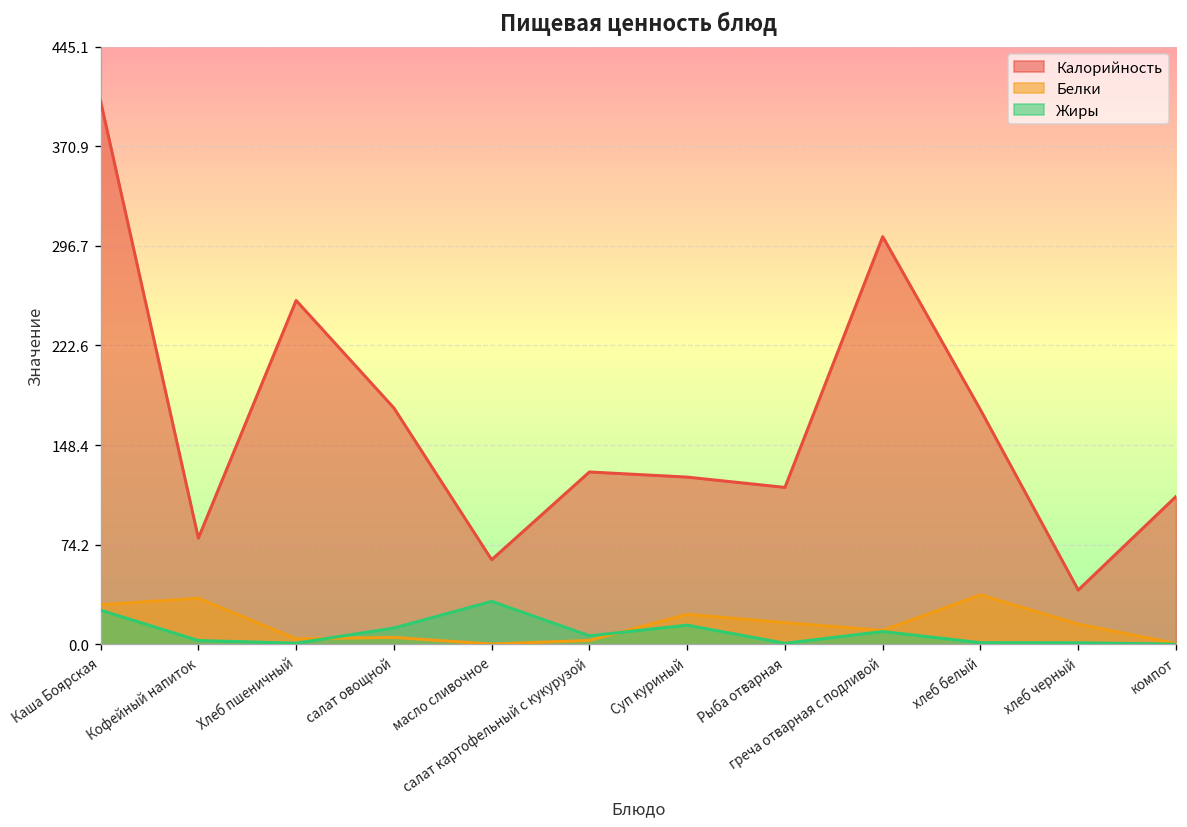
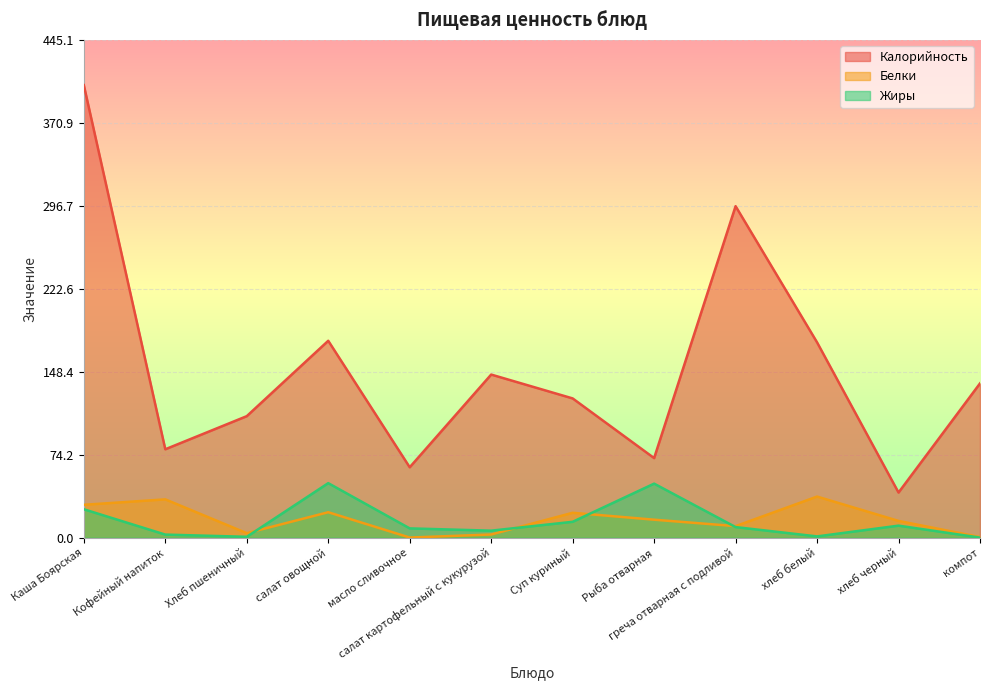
  {
    "Калорийность": {
      "Каша Боярская": 405,
      "Кофейный напиток": 79,
-     "Хлеб пшеничный": 256,
+     "Хлеб пшеничный": 109,
      "салат овощной": 176,
      "масло сливочное": 63,
-     "салат картофельный с кукурузой": 128,
+     "салат картофельный с кукурузой": 146,
      "Суп куриный": 124,
-     "Рыба отварная": 117,
-     "греча отварная с подливой": 304,
+     "Рыба отварная": 71,
+     "греча отварная с подливой": 296,
      "хлеб белый": 175,
      "хлеб черный": 40,
-     "компот": 110
+     "компот": 138
    },
    "Белки": {
      "Каша Боярская": 29,
      "Кофейный напиток": 34,
      "Хлеб пшеничный": 4,
-     "салат овощной": 5,
+     "салат овощной": 23,
      "масло сливочное": 0,
      "салат картофельный с кукурузой": 3,
      "Суп куриный": 22,
      "Рыба отварная": 16,
      "хлеб белый": 37,
      "хлеб черный": 15
    },
    "Жиры": {
      "Каша Боярская": 25,
      "Кофейный напиток": 3,
      "Хлеб пшеничный": 1,
-     "салат овощной": 12,
-     "масло сливочное": 32,
+     "салат овощной": 49,
+     "масло сливочное": 8,
      "салат картофельный с кукурузой": 6,
      "Суп куриный": 14,
-     "Рыба отварная": 1,
+     "Рыба отварная": 48,
      "хлеб белый": 1,
-     "хлеб черный": 1
+     "хлеб черный": 11
    }
  }
